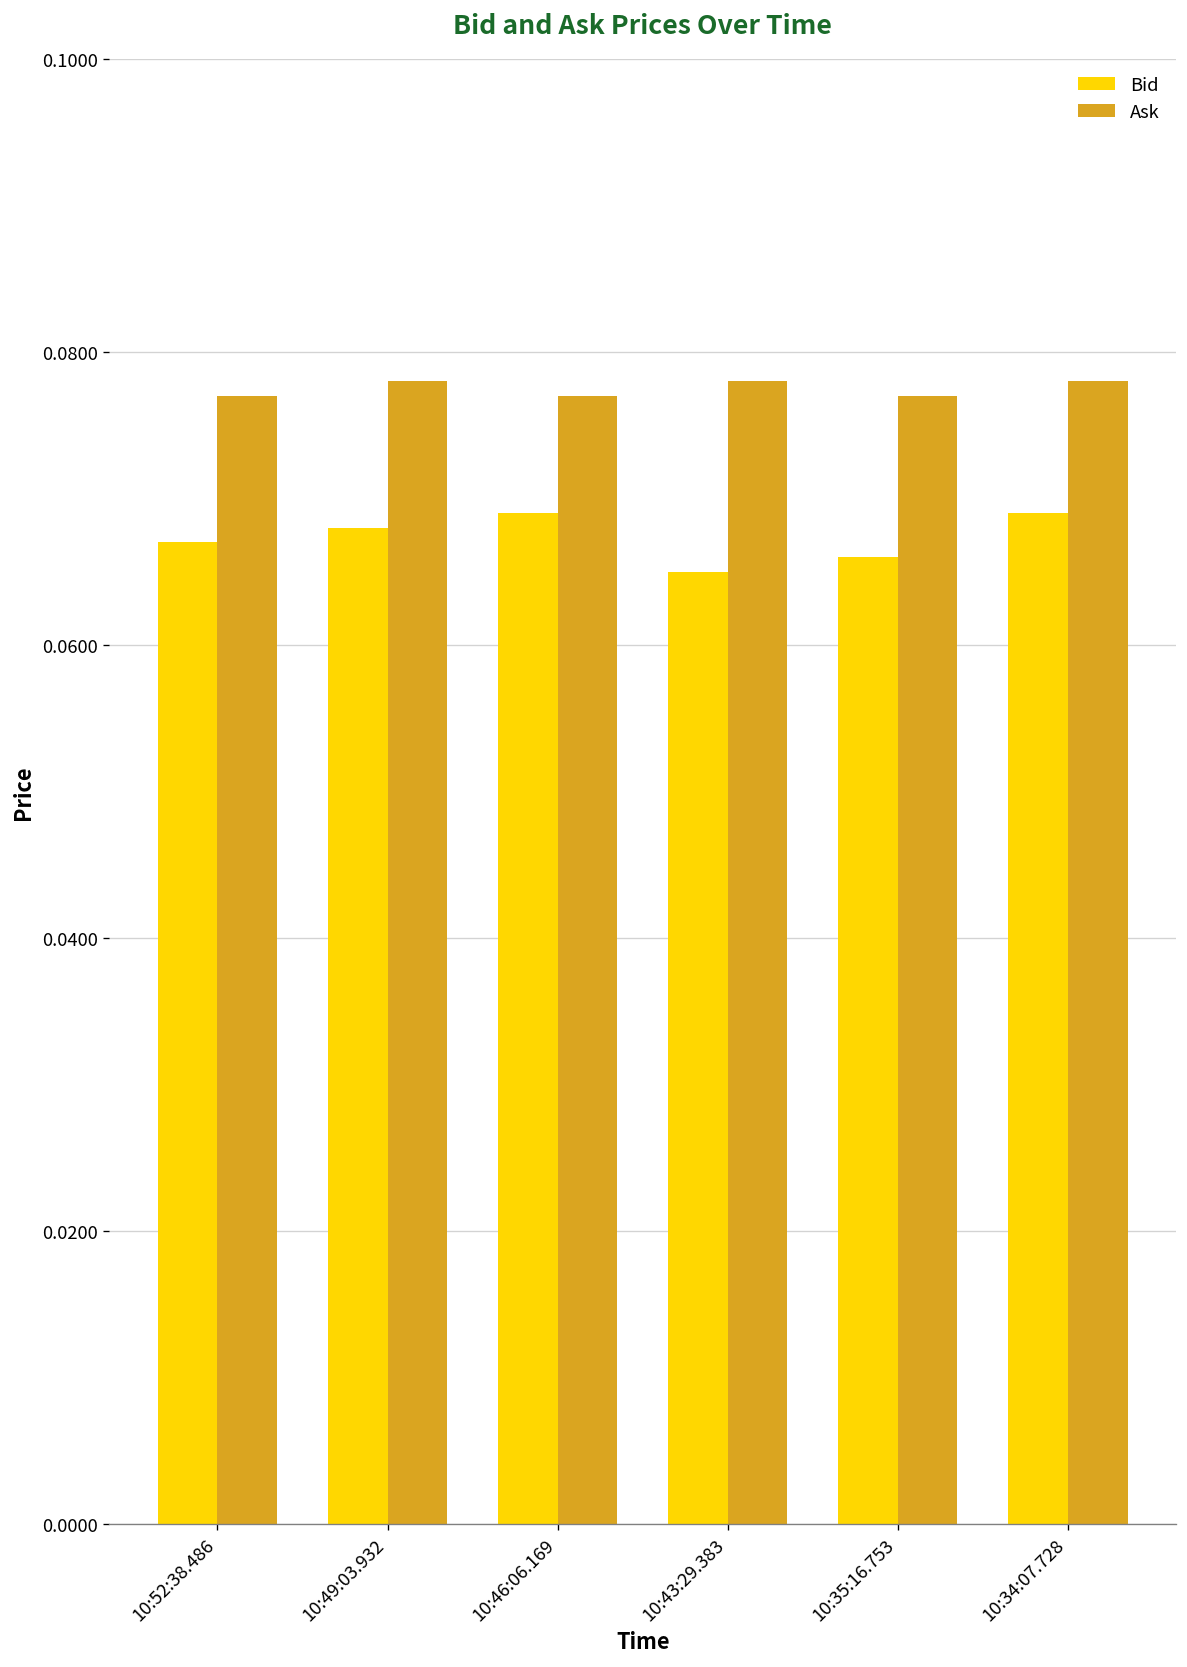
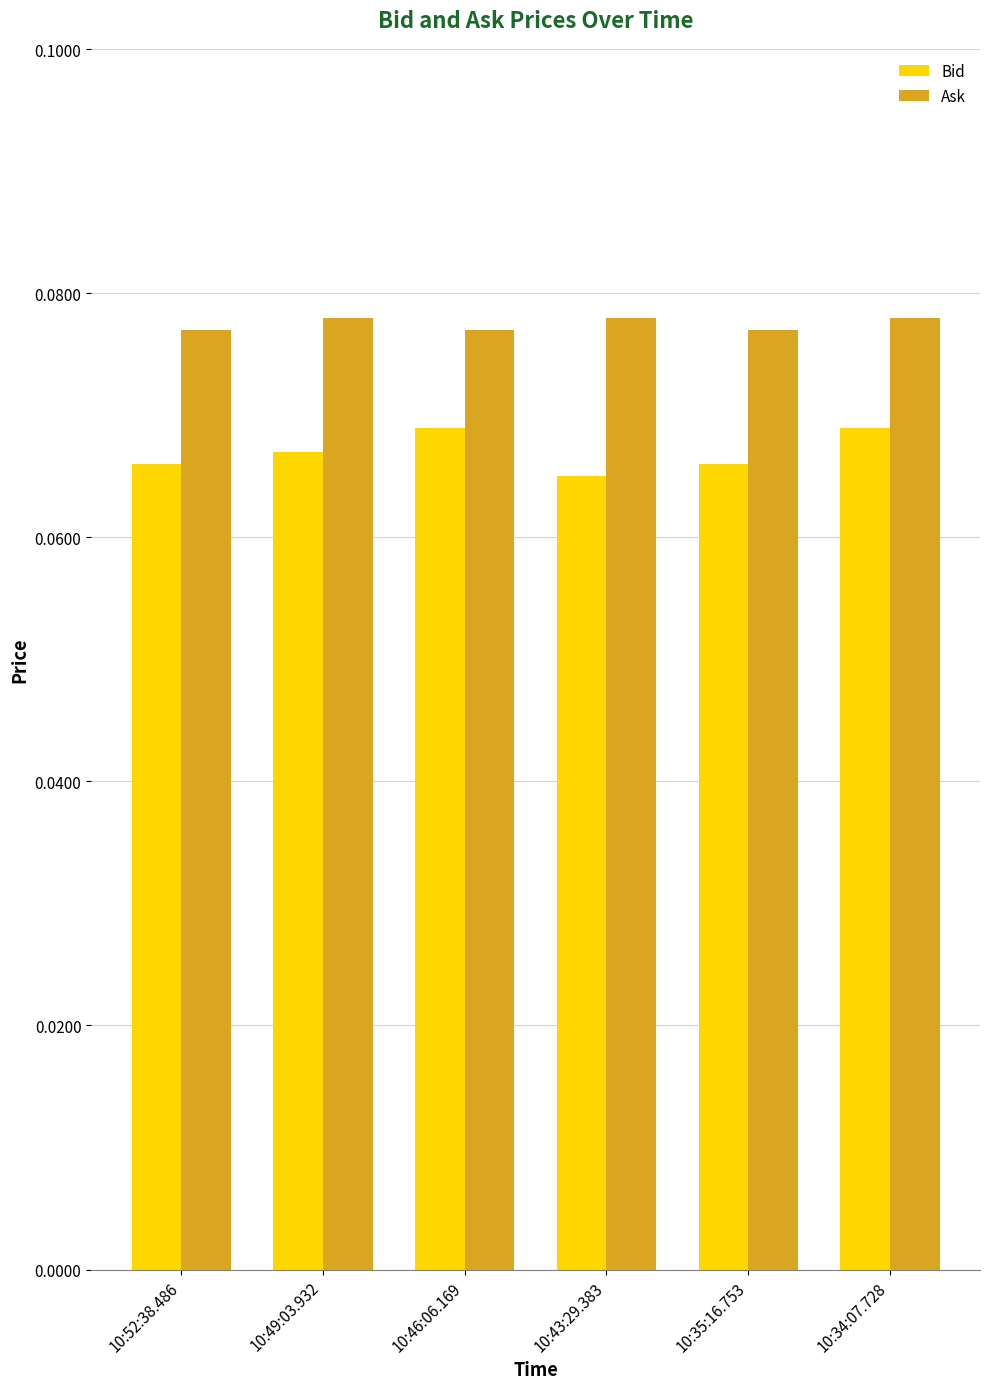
  {
    "Bid": {
-     "10:52:38.486": 0.067,
-     "10:49:03.932": 0.068,
+     "10:52:38.486": 0.066,
+     "10:49:03.932": 0.067,
      "10:46:06.169": 0.069,
      "10:43:29.383": 0.065,
      "10:35:16.753": 0.066,
      "10:34:07.728": 0.069
    },
    "Ask": {
      "10:52:38.486": 0.077,
      "10:49:03.932": 0.078,
      "10:46:06.169": 0.077,
      "10:43:29.383": 0.078,
      "10:35:16.753": 0.077,
      "10:34:07.728": 0.078
    }
  }
